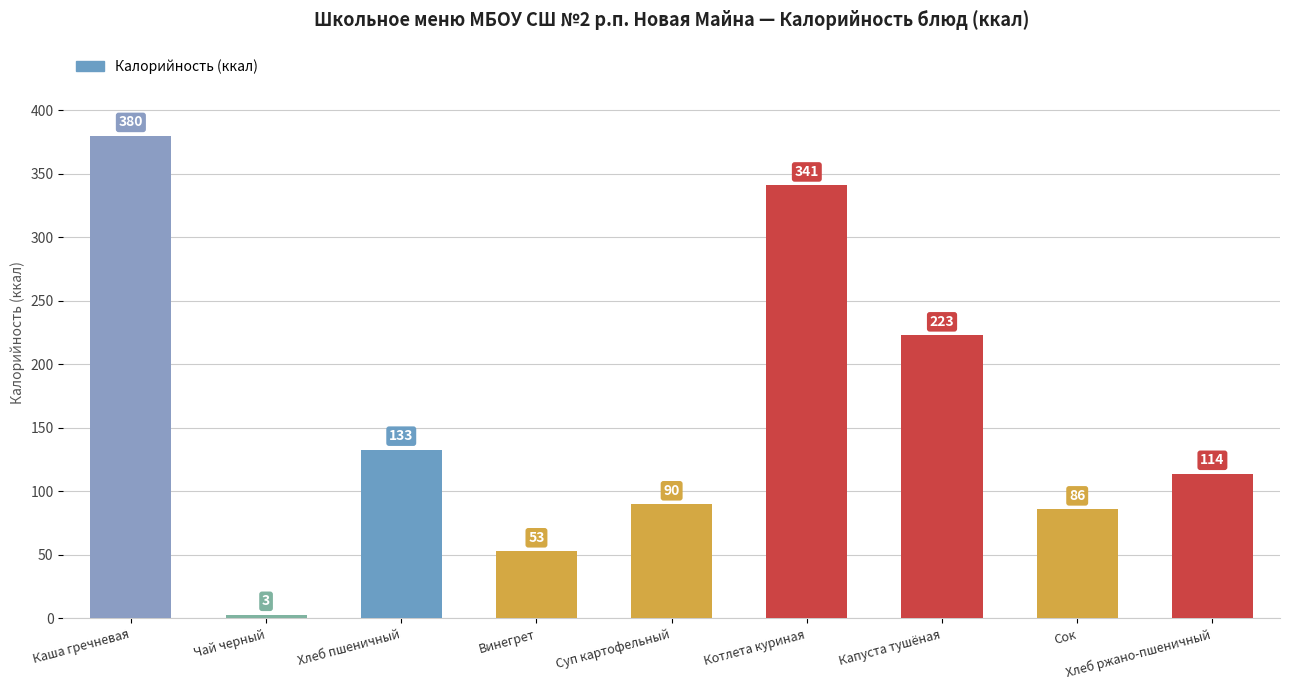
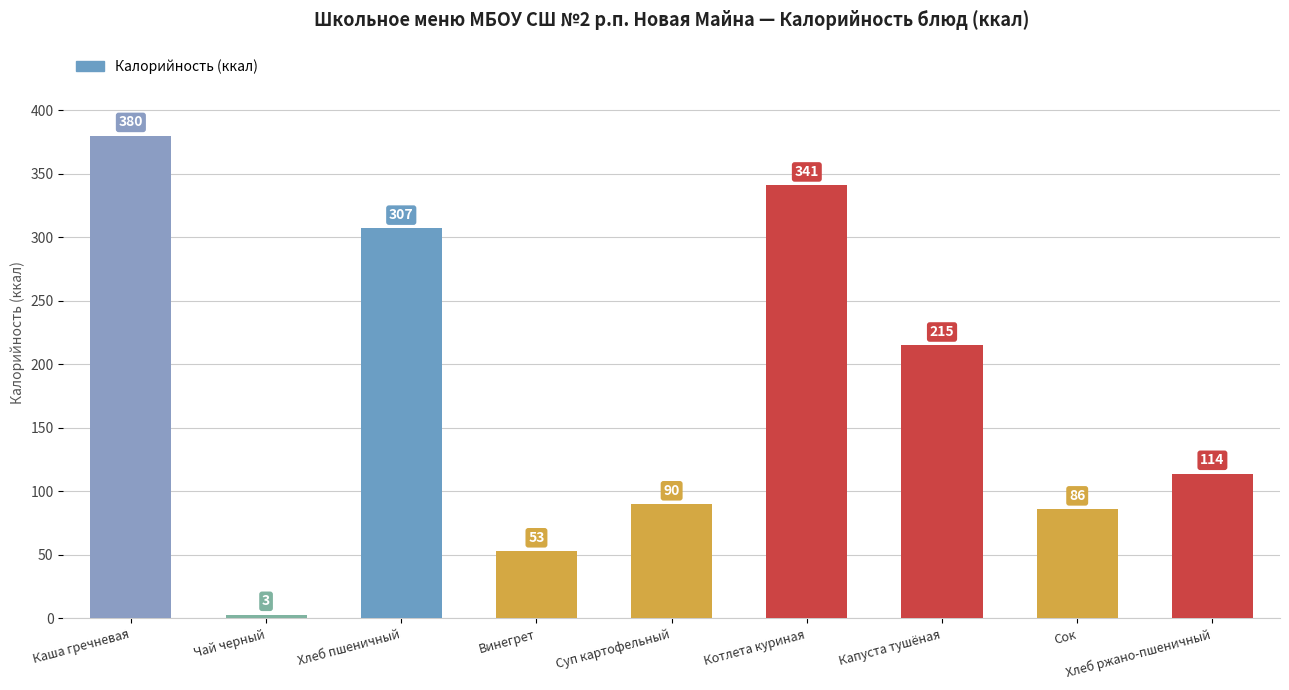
  {
-   "Хлеб пшеничный": 133,
-   "Капуста тушёная": 223
+   "Хлеб пшеничный": 307,
+   "Капуста тушёная": 215
  }
